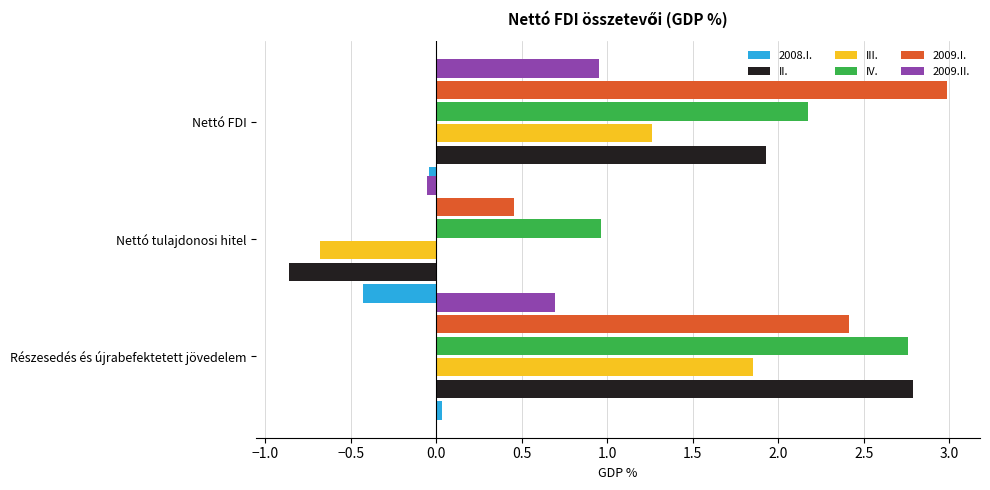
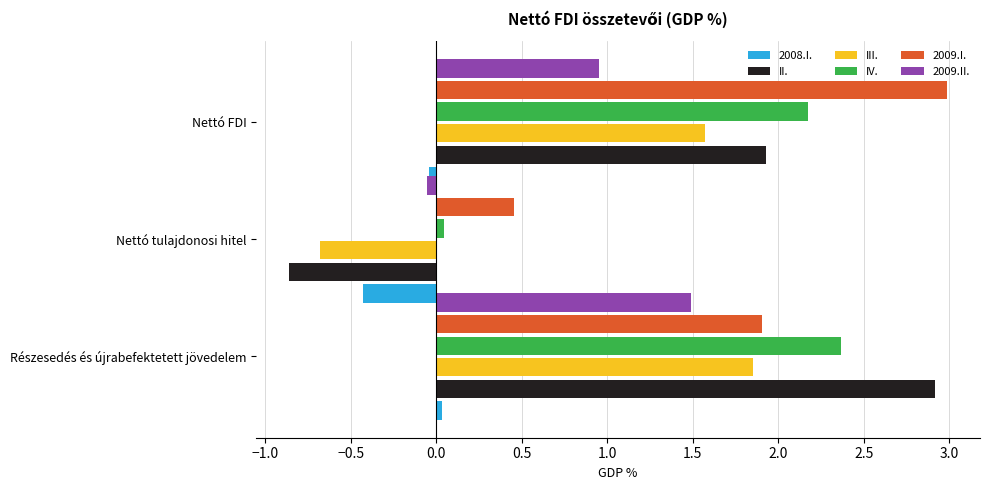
  {
    "2008.I.": {
      "Nettó FDI": -0.05,
      "Nettó tulajdonosi hitel": -0.43,
      "Részesedés és újrabefektetett jövedelem": 0.03
    },
    "II.": {
      "Nettó FDI": 1.93,
      "Nettó tulajdonosi hitel": -0.86,
-     "Részesedés és újrabefektetett jövedelem": 2.79
+     "Részesedés és újrabefektetett jövedelem": 2.92
    },
    "III.": {
-     "Nettó FDI": 1.26,
+     "Nettó FDI": 1.57,
      "Nettó tulajdonosi hitel": -0.68,
      "Részesedés és újrabefektetett jövedelem": 1.85
    },
    "IV.": {
      "Nettó FDI": 2.18,
-     "Nettó tulajdonosi hitel": 0.96,
-     "Részesedés és újrabefektetett jövedelem": 2.76
+     "Nettó tulajdonosi hitel": 0.04,
+     "Részesedés és újrabefektetett jövedelem": 2.37
    },
    "2009.I.": {
      "Nettó FDI": 2.99,
      "Nettó tulajdonosi hitel": 0.46,
-     "Részesedés és újrabefektetett jövedelem": 2.41
+     "Részesedés és újrabefektetett jövedelem": 1.91
    },
    "2009.II.": {
      "Nettó FDI": 0.95,
      "Nettó tulajdonosi hitel": -0.05,
-     "Részesedés és újrabefektetett jövedelem": 0.70
+     "Részesedés és újrabefektetett jövedelem": 1.49
    }
  }
